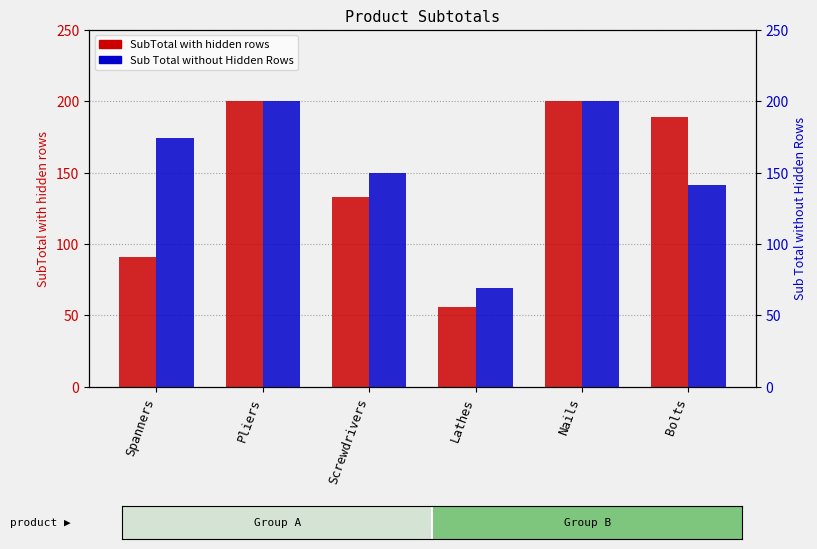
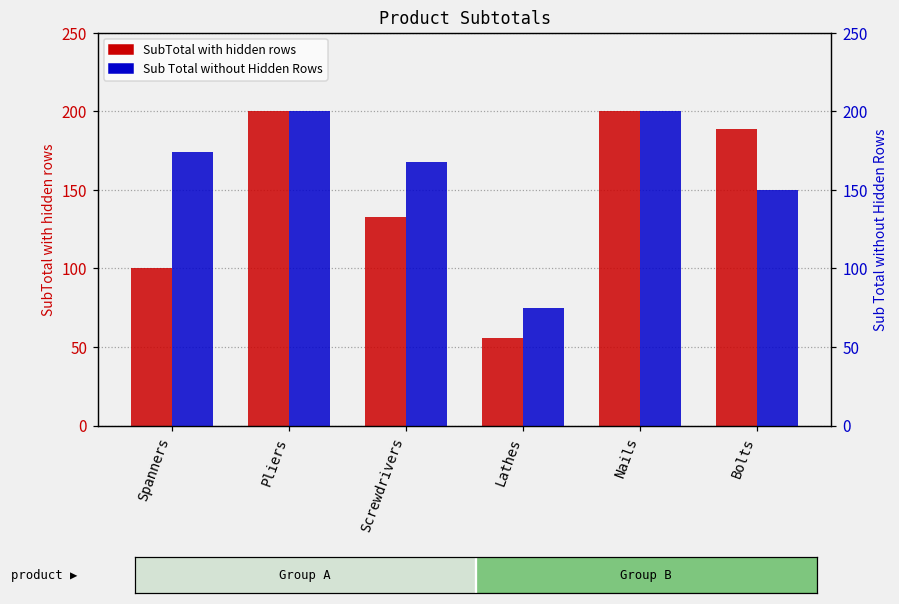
  {
    "Product Subtotals": {
      "SubTotal with hidden rows": {
-       "Spanners": 91,
+       "Spanners": 100,
        "Pliers": 200,
        "Screwdrivers": 133,
        "Lathes": 56,
        "Nails": 200,
        "Bolts": 189
      },
      "Sub Total without Hidden Rows": {
        "Spanners": 174,
        "Pliers": 200,
-       "Screwdrivers": 150,
-       "Lathes": 69,
+       "Screwdrivers": 168,
+       "Lathes": 75,
        "Nails": 200,
-       "Bolts": 141
+       "Bolts": 150
      }
    }
  }
